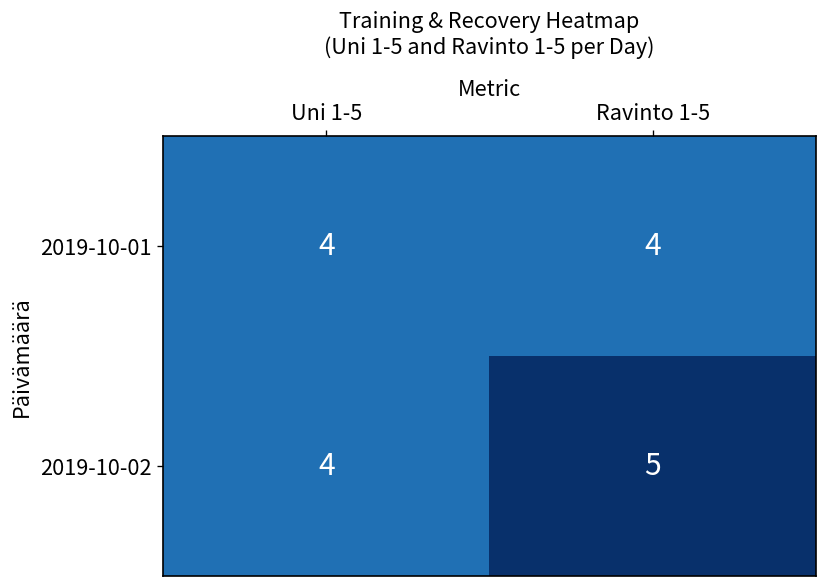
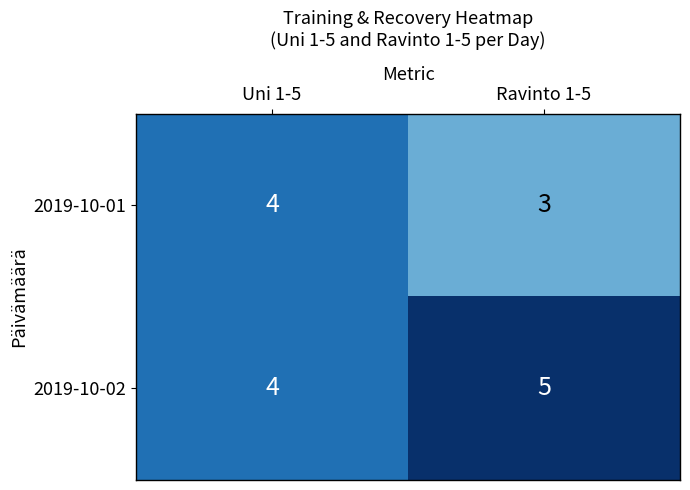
  {
    "2019-10-01": {
      "Uni 1-5": 4,
-     "Ravinto 1-5": 4
+     "Ravinto 1-5": 3
    },
    "2019-10-02": {
      "Uni 1-5": 4,
      "Ravinto 1-5": 5
    }
  }
